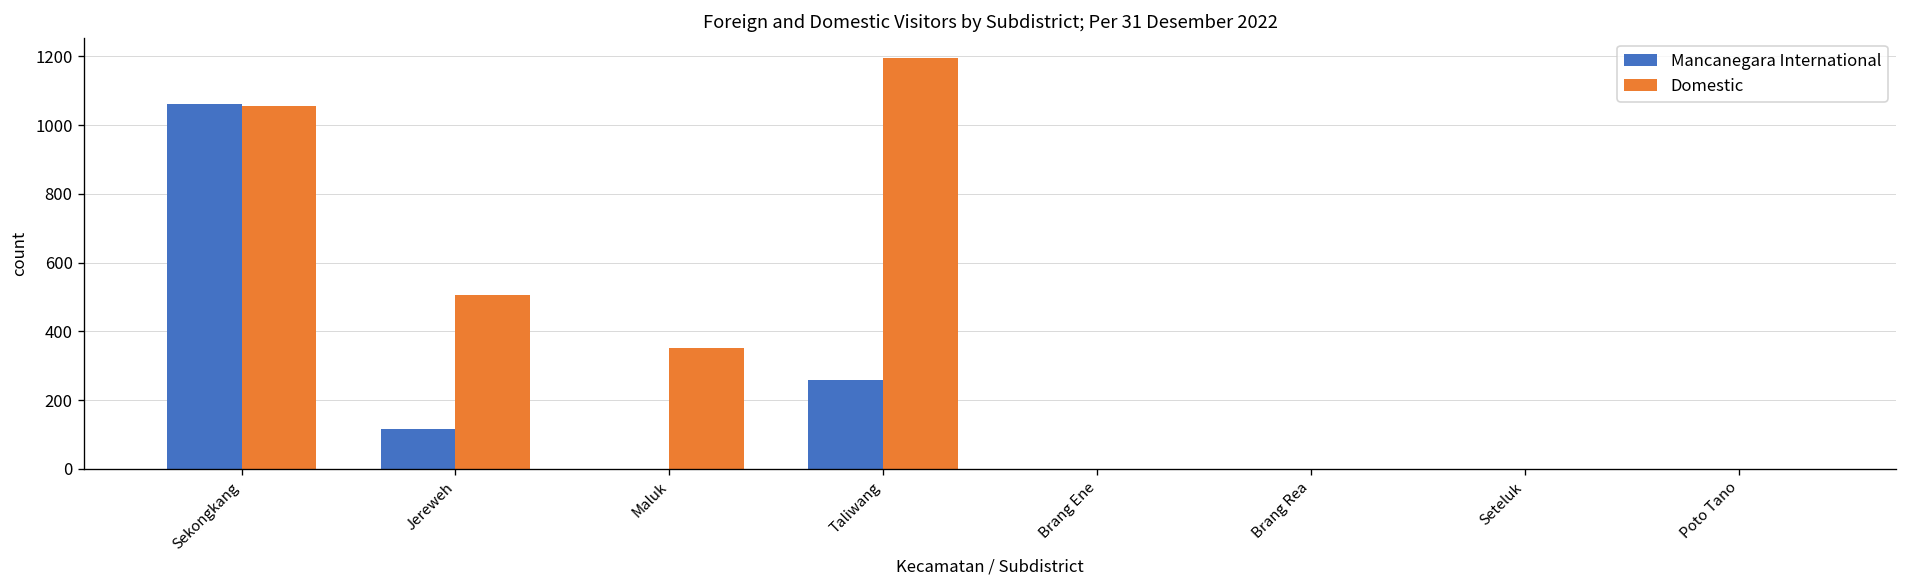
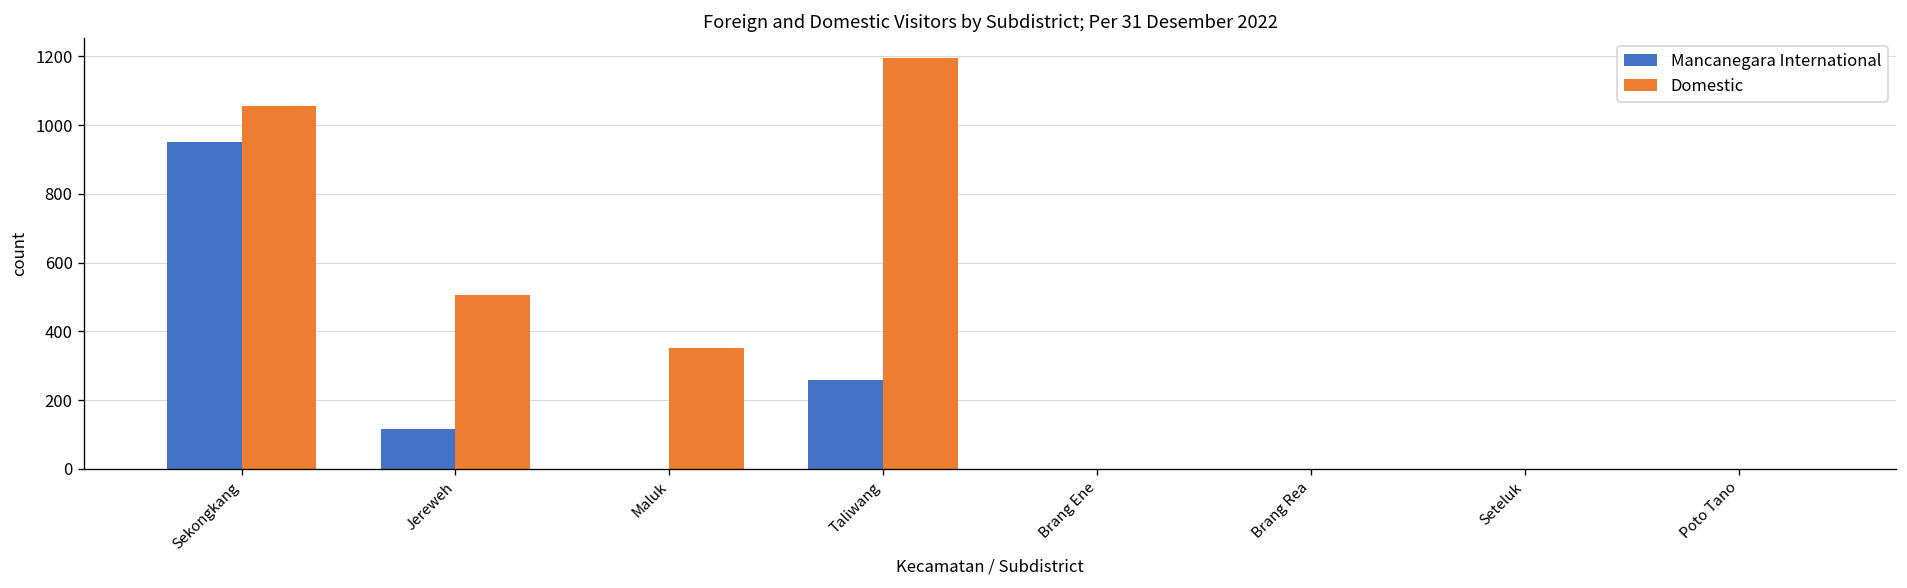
  {
    "Mancanegara International": {
-     "Sekongkang": 1060,
+     "Sekongkang": 950,
      "Jereweh": 120,
      "Maluk": 0,
      "Taliwang": 260,
      "Brang Ene": 0,
      "Brang Rea": 0,
      "Seteluk": 0,
      "Poto Tano": 0
    },
    "Domestic": {
      "Sekongkang": 1060,
      "Jereweh": 510,
      "Maluk": 350,
      "Taliwang": 1200,
      "Brang Ene": 0,
      "Brang Rea": 0,
      "Seteluk": 0,
      "Poto Tano": 0
    }
  }
